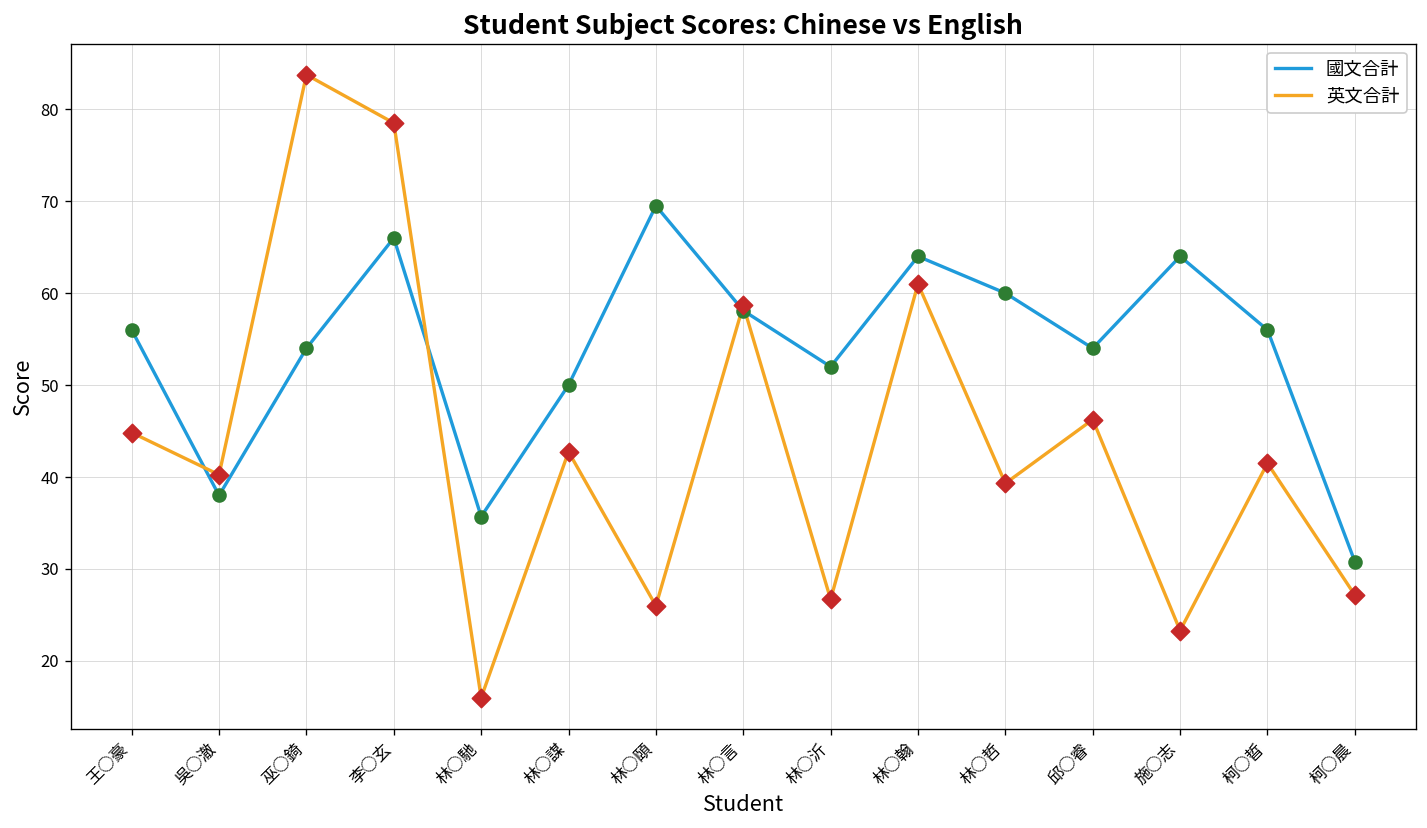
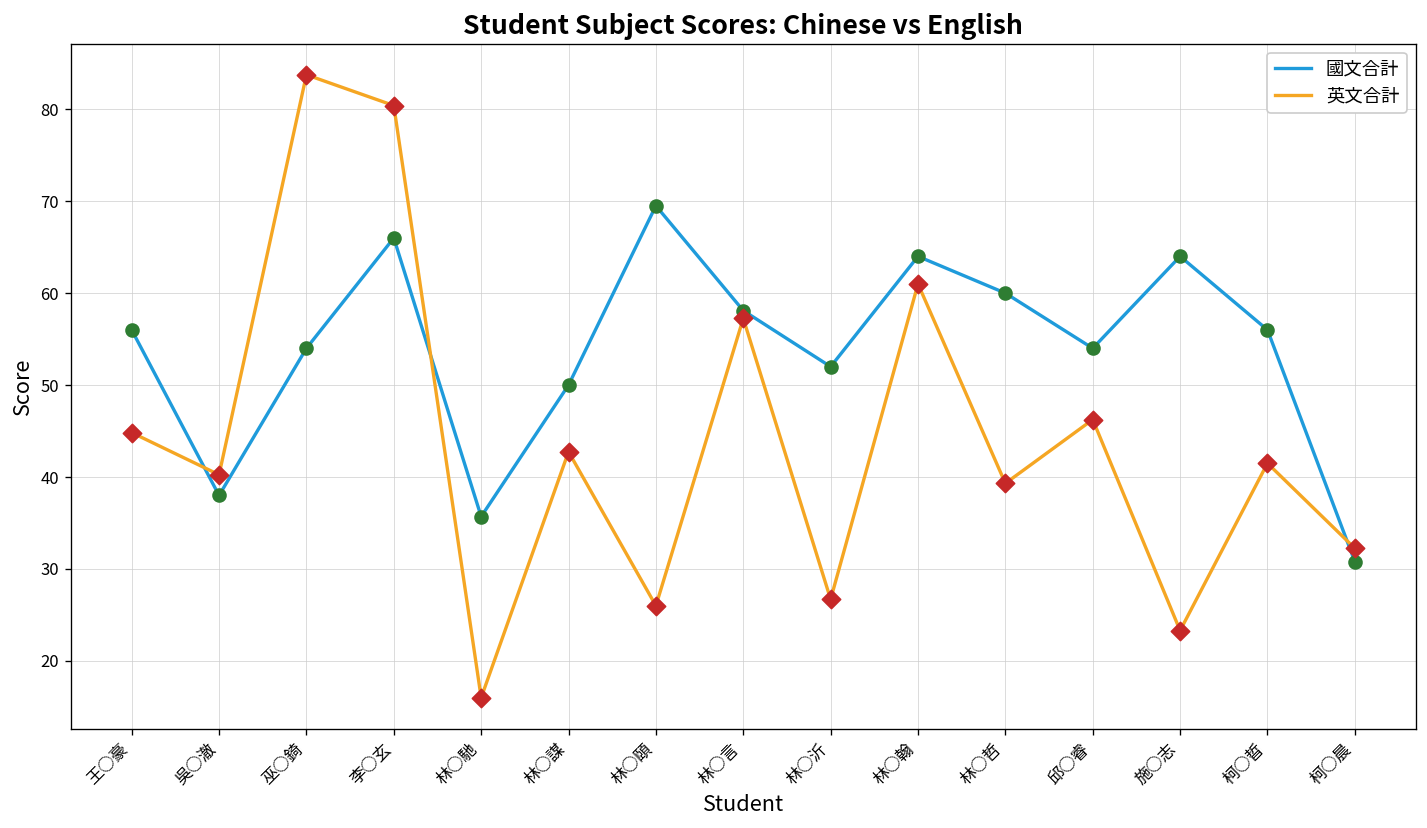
  {
    "國文合計": {
      "王○豪": 56,
      "吳○澈": 38,
      "巫○錡": 54,
      "李○玄": 66,
      "林○馳": 36,
      "林○謀": 50,
      "林○頤": 70,
      "林○言": 58,
      "林○沂": 52,
      "林○翰": 64,
      "林○哲": 60,
      "邱○睿": 54,
      "施○志": 64,
      "柯○晢": 56,
      "柯○晨": 31
    },
    "英文合計": {
      "王○豪": 45,
      "吳○澈": 40,
      "巫○錡": 84,
-     "李○玄": 79,
+     "李○玄": 80,
      "林○馳": 16,
      "林○謀": 43,
      "林○頤": 26,
-     "林○言": 59,
+     "林○言": 57,
      "林○沂": 27,
      "林○翰": 61,
      "林○哲": 39,
      "邱○睿": 46,
      "施○志": 23,
      "柯○晢": 42,
-     "柯○晨": 27
+     "柯○晨": 32
    }
  }
